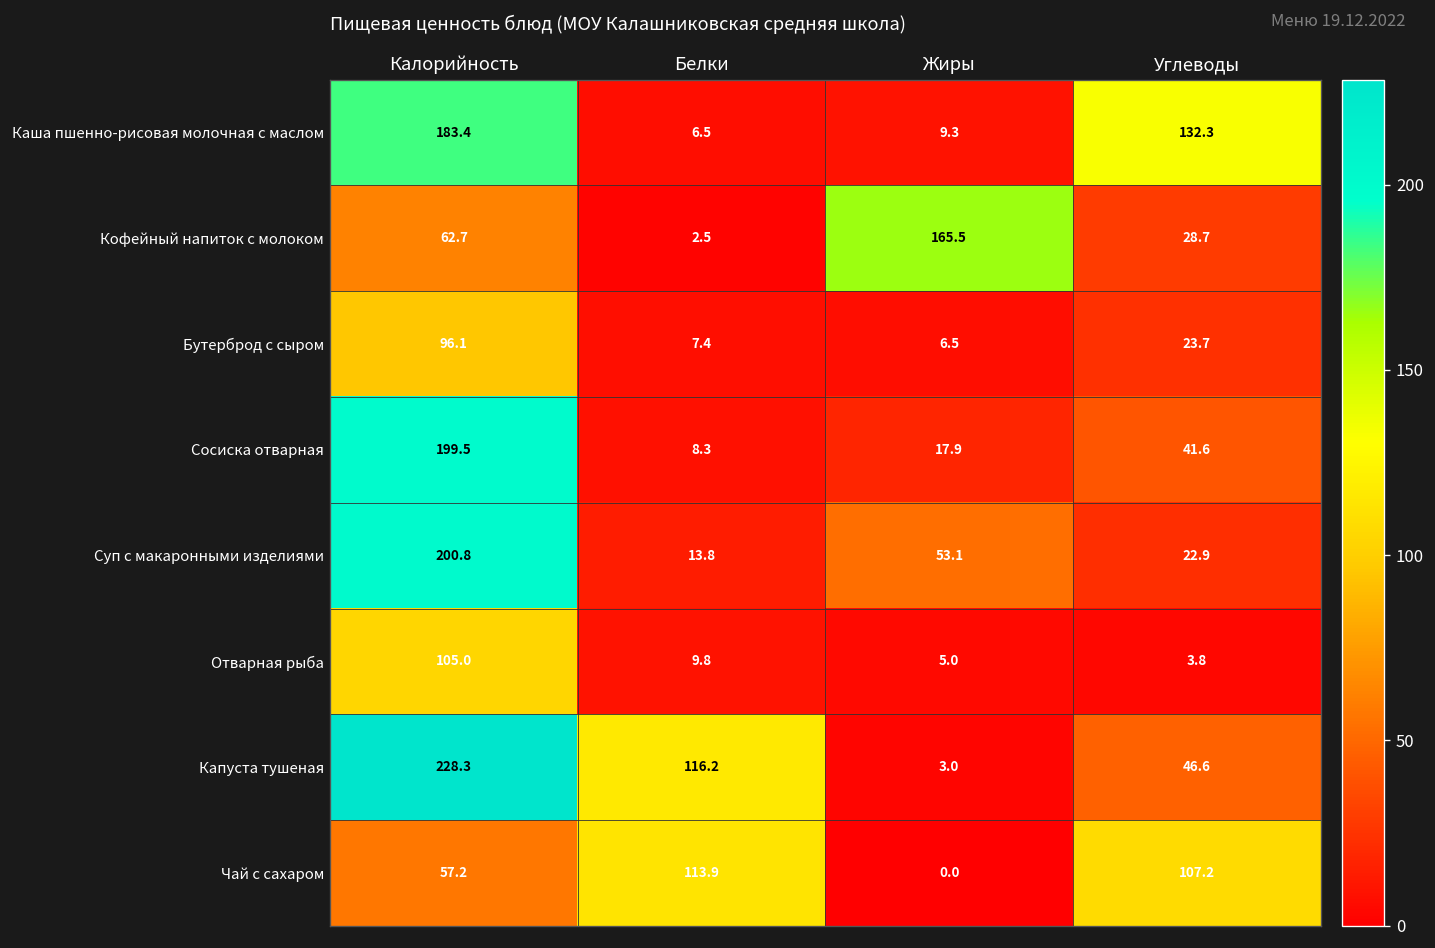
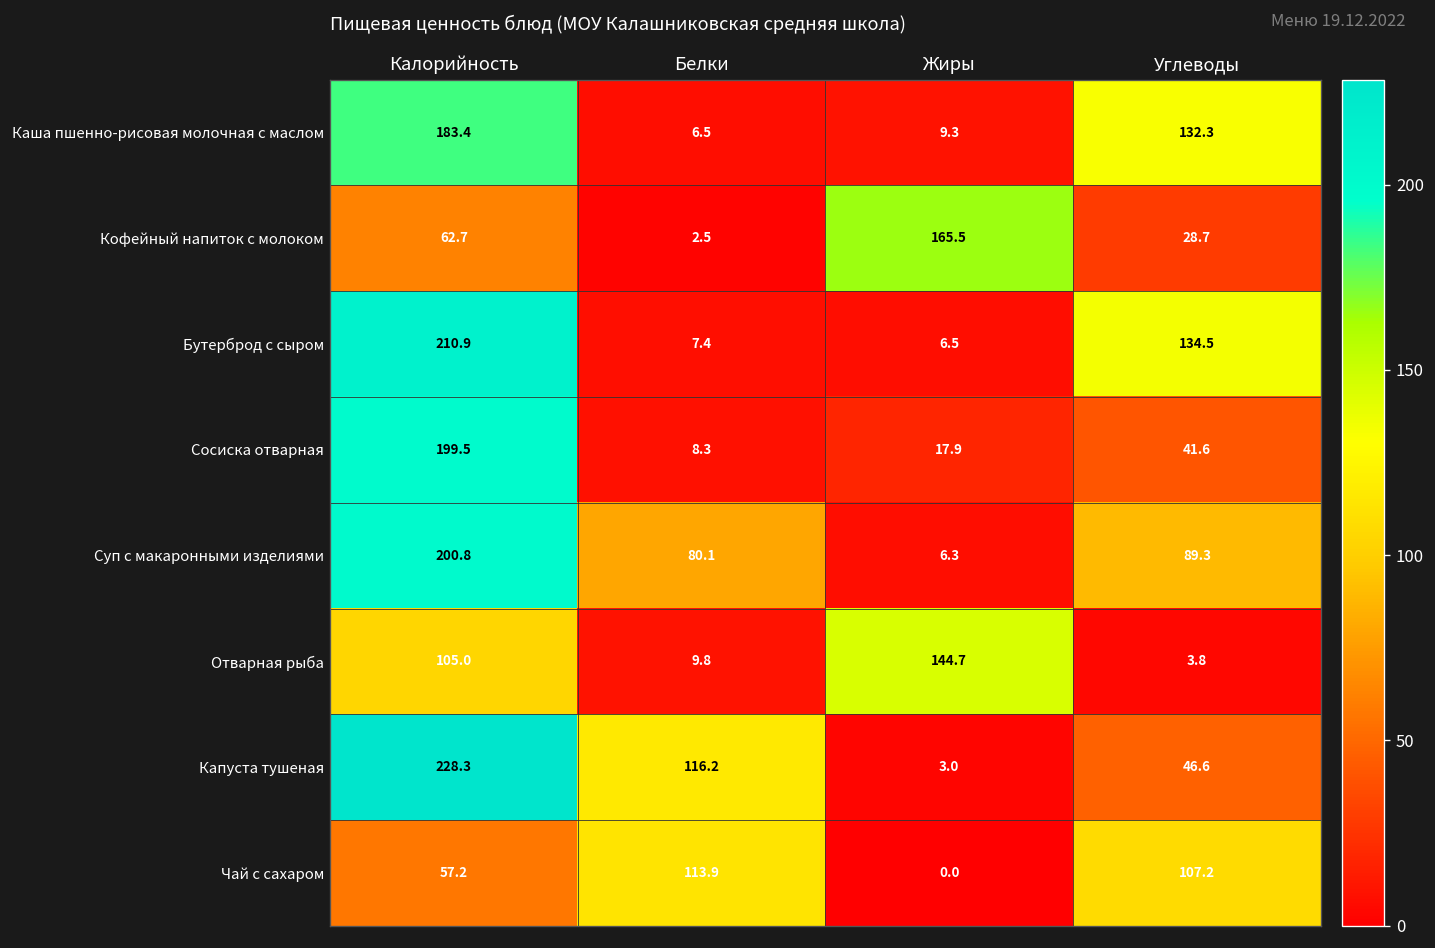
  {
    "Каша пшенно-рисовая молочная с маслом": {
      "Калорийность": 183.4,
      "Белки": 6.5,
      "Жиры": 9.3,
      "Углеводы": 132.3
    },
    "Кофейный напиток с молоком": {
      "Калорийность": 62.7,
      "Белки": 2.5,
      "Жиры": 165.5,
      "Углеводы": 28.7
    },
    "Бутерброд с сыром": {
-     "Калорийность": 96.1,
+     "Калорийность": 210.9,
      "Белки": 7.4,
      "Жиры": 6.5,
-     "Углеводы": 23.7
+     "Углеводы": 134.5
    },
    "Сосиска отварная": {
      "Калорийность": 199.5,
      "Белки": 8.3,
      "Жиры": 17.9,
      "Углеводы": 41.6
    },
    "Суп с макаронными изделиями": {
      "Калорийность": 200.8,
-     "Белки": 13.8,
-     "Жиры": 53.1,
-     "Углеводы": 22.9
+     "Белки": 80.1,
+     "Жиры": 6.3,
+     "Углеводы": 89.3
    },
    "Отварная рыба": {
      "Калорийность": 105.0,
      "Белки": 9.8,
-     "Жиры": 5.0,
+     "Жиры": 144.7,
      "Углеводы": 3.8
    },
    "Капуста тушеная": {
      "Калорийность": 228.3,
      "Белки": 116.2,
      "Жиры": 3.0,
      "Углеводы": 46.6
    },
    "Чай с сахаром": {
      "Калорийность": 57.2,
      "Белки": 113.9,
      "Жиры": 0.0,
      "Углеводы": 107.2
    }
  }
